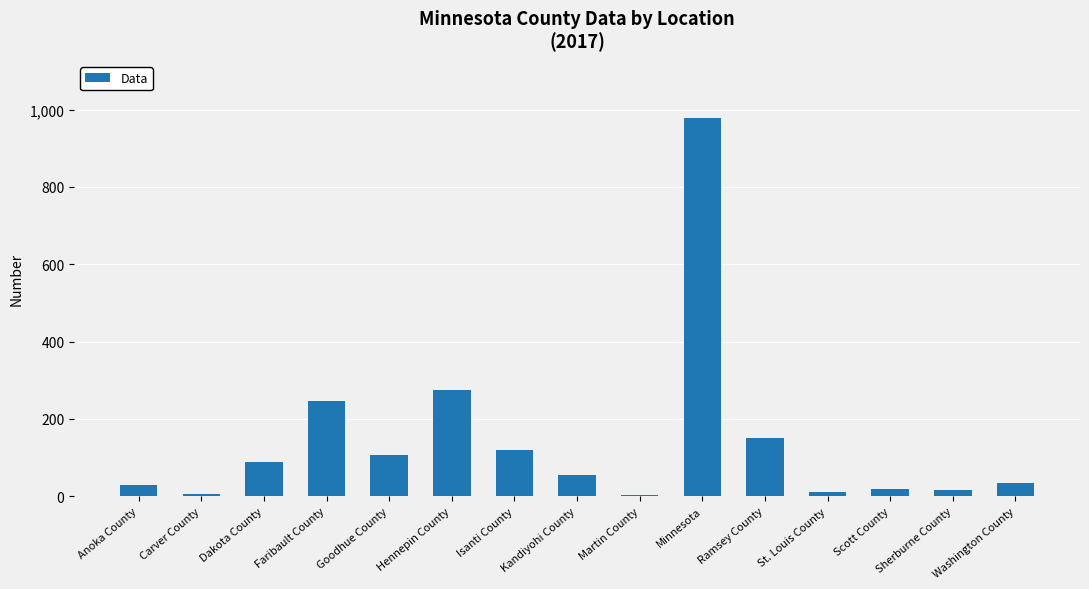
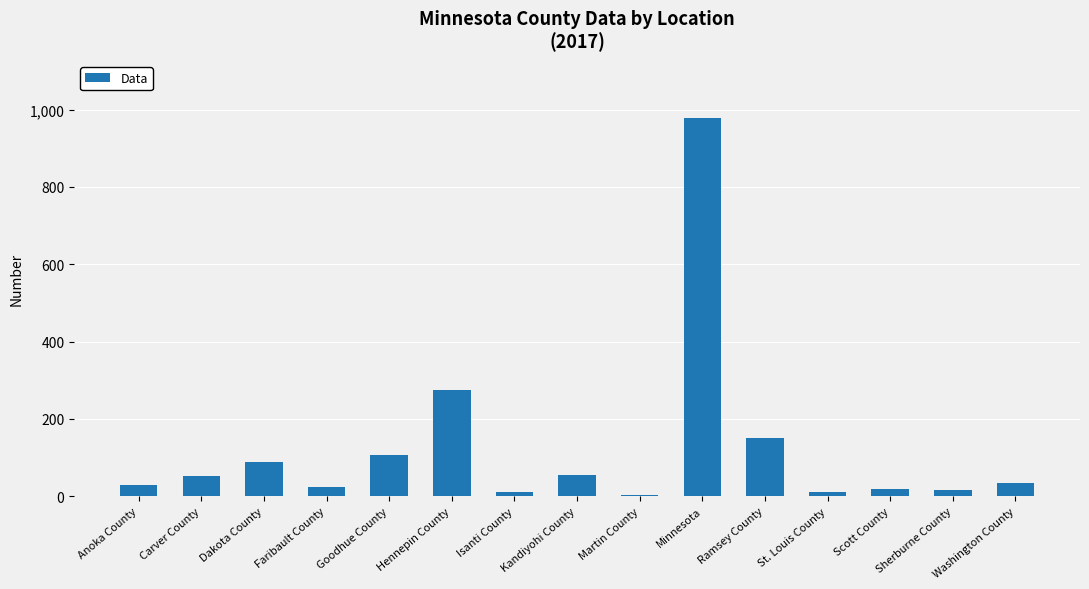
  {
    "Anoka County": 30,
-   "Carver County": 10,
+   "Carver County": 50,
    "Dakota County": 90,
-   "Faribault County": 250,
+   "Faribault County": 20,
    "Goodhue County": 110,
    "Hennepin County": 280,
-   "Isanti County": 120,
+   "Isanti County": 10,
    "Kandiyohi County": 60,
    "Minnesota": 980,
    "Ramsey County": 150,
    "St. Louis County": 10,
    "Scott County": 20,
    "Sherburne County": 20,
    "Washington County": 40
  }
